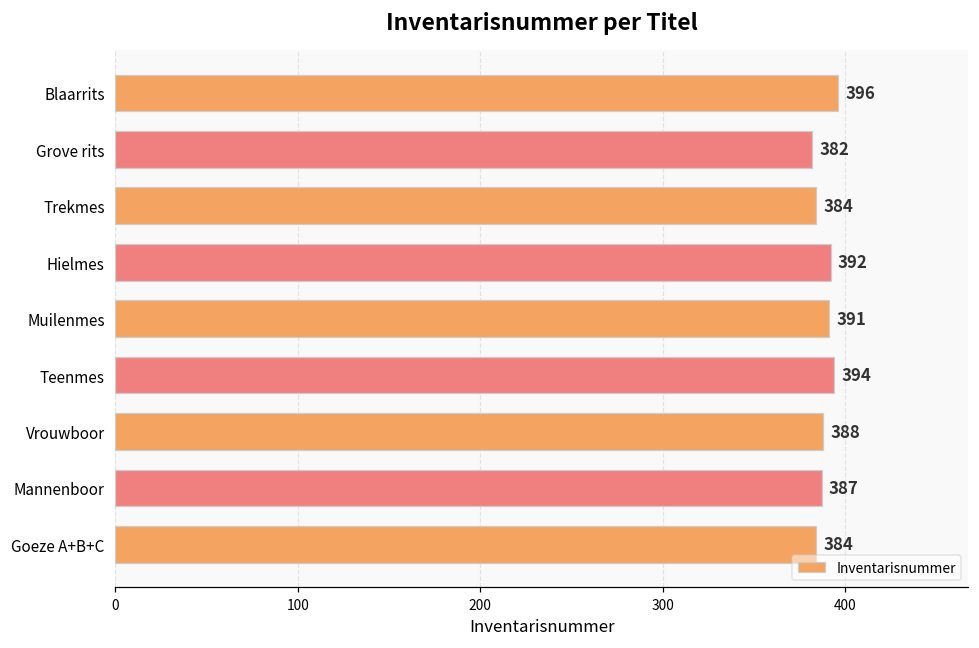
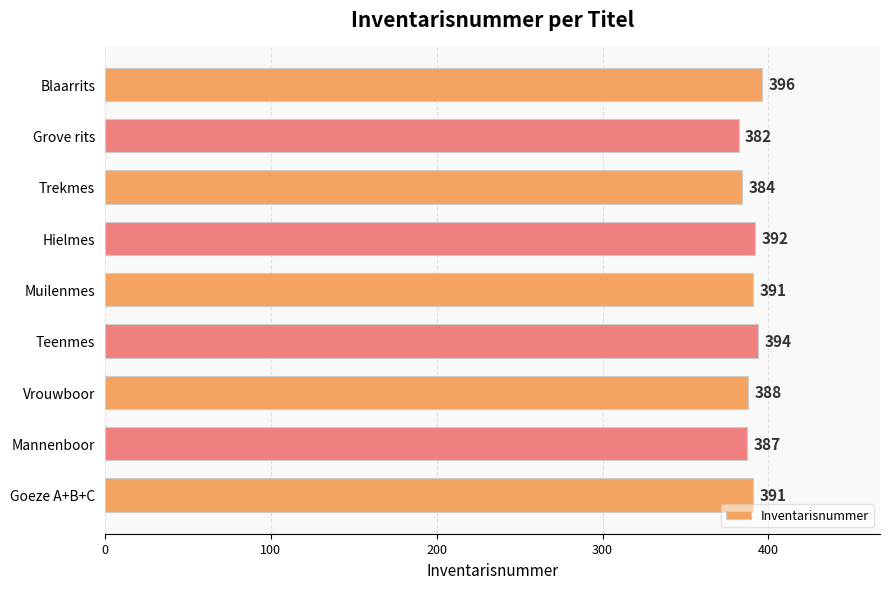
  {
    "Blaarrits": 396,
    "Grove rits": 382,
    "Trekmes": 384,
    "Hielmes": 392,
    "Muilenmes": 391,
    "Teenmes": 394,
    "Vrouwboor": 388,
    "Mannenboor": 387,
-   "Goeze A+B+C": 384
+   "Goeze A+B+C": 391
  }
